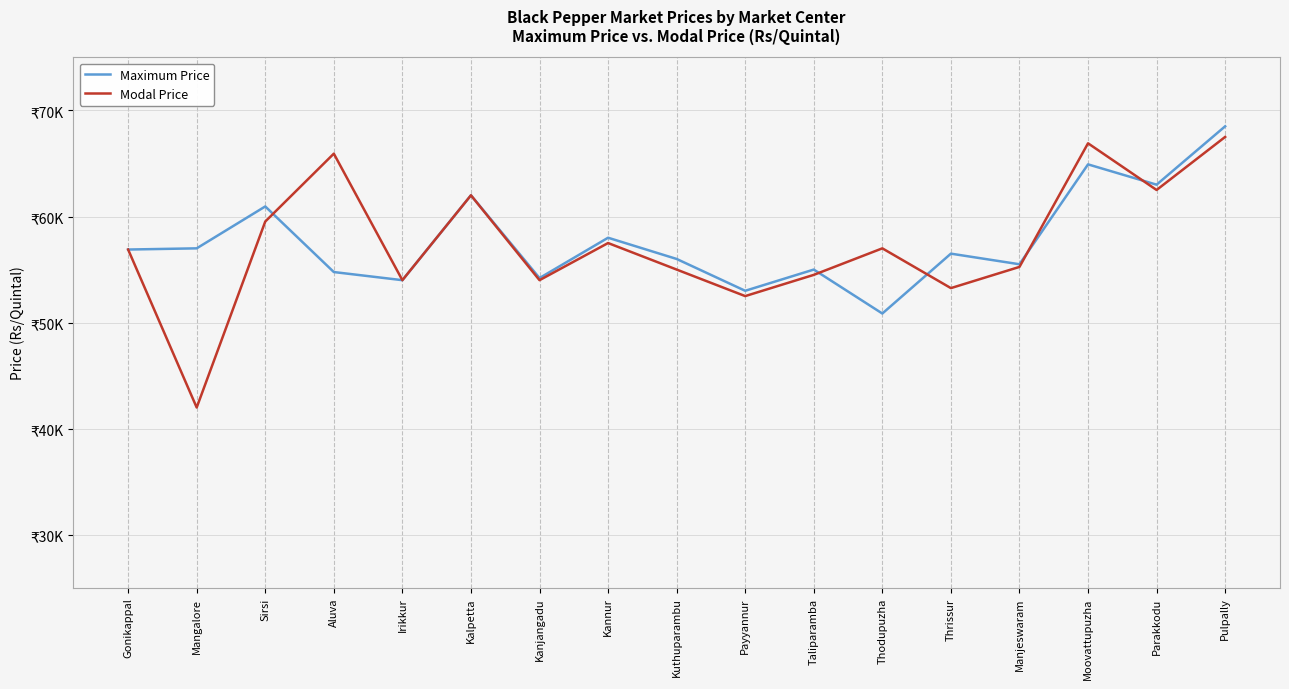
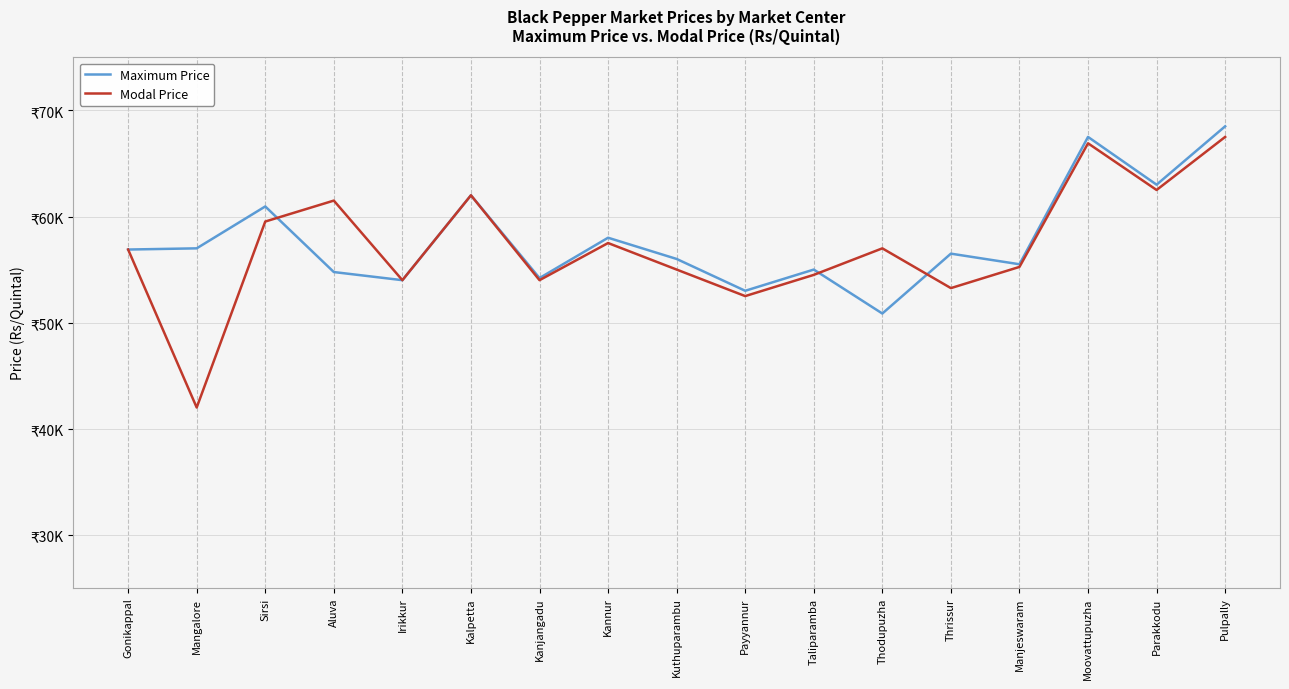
  {
    "Maximum Price": {
      "Mangalore": "₹57000",
      "Sirsi": "₹60900",
      "Aluva": "₹54800",
      "Kannur": "₹58000",
      "Kuthuparambu": "₹56000",
      "Payyannur": "₹53000",
      "Taliparamba": "₹55000",
      "Thodupuzha": "₹50900",
      "Thrissur": "₹56500",
      "Manjeswaram": "₹55500",
-     "Moovattupuzha": "₹64900",
+     "Moovattupuzha": "₹67500",
      "Parakkodu": "₹63000",
      "Pulpally": "₹68500"
    },
    "Modal Price": {
      "Mangalore": "₹42000",
      "Sirsi": "₹59500",
-     "Aluva": "₹65900",
+     "Aluva": "₹61500",
      "Kannur": "₹57500",
      "Kuthuparambu": "₹55000",
      "Payyannur": "₹52500",
      "Taliparamba": "₹54500",
      "Thodupuzha": "₹57000",
      "Thrissur": "₹53300",
      "Manjeswaram": "₹55300",
      "Moovattupuzha": "₹66900",
      "Parakkodu": "₹62500",
      "Pulpally": "₹67500"
    }
  }
